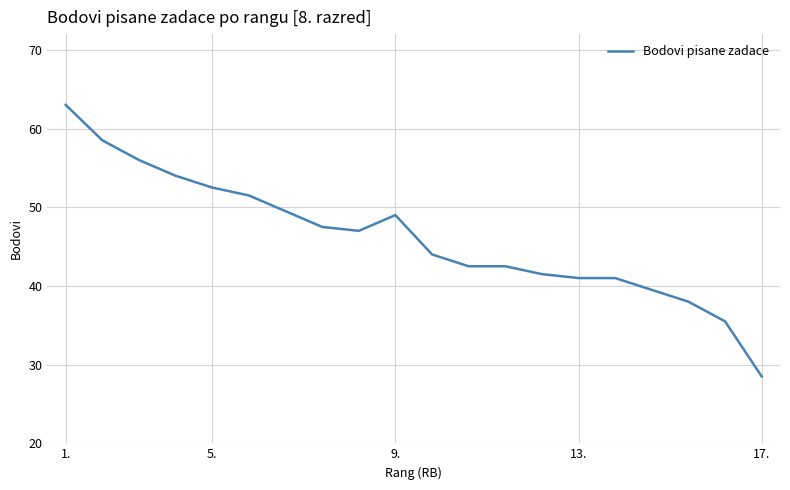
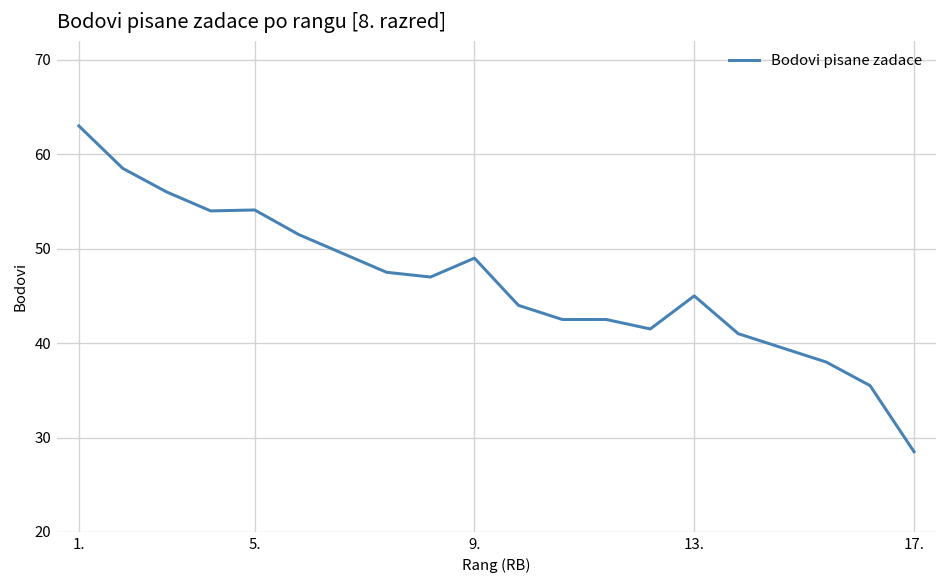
  {
    "1.": 63,
-   "5.": 53,
+   "5.": 54,
    "9.": 49,
-   "13.": 41,
+   "13.": 45,
    "17.": 29
  }
